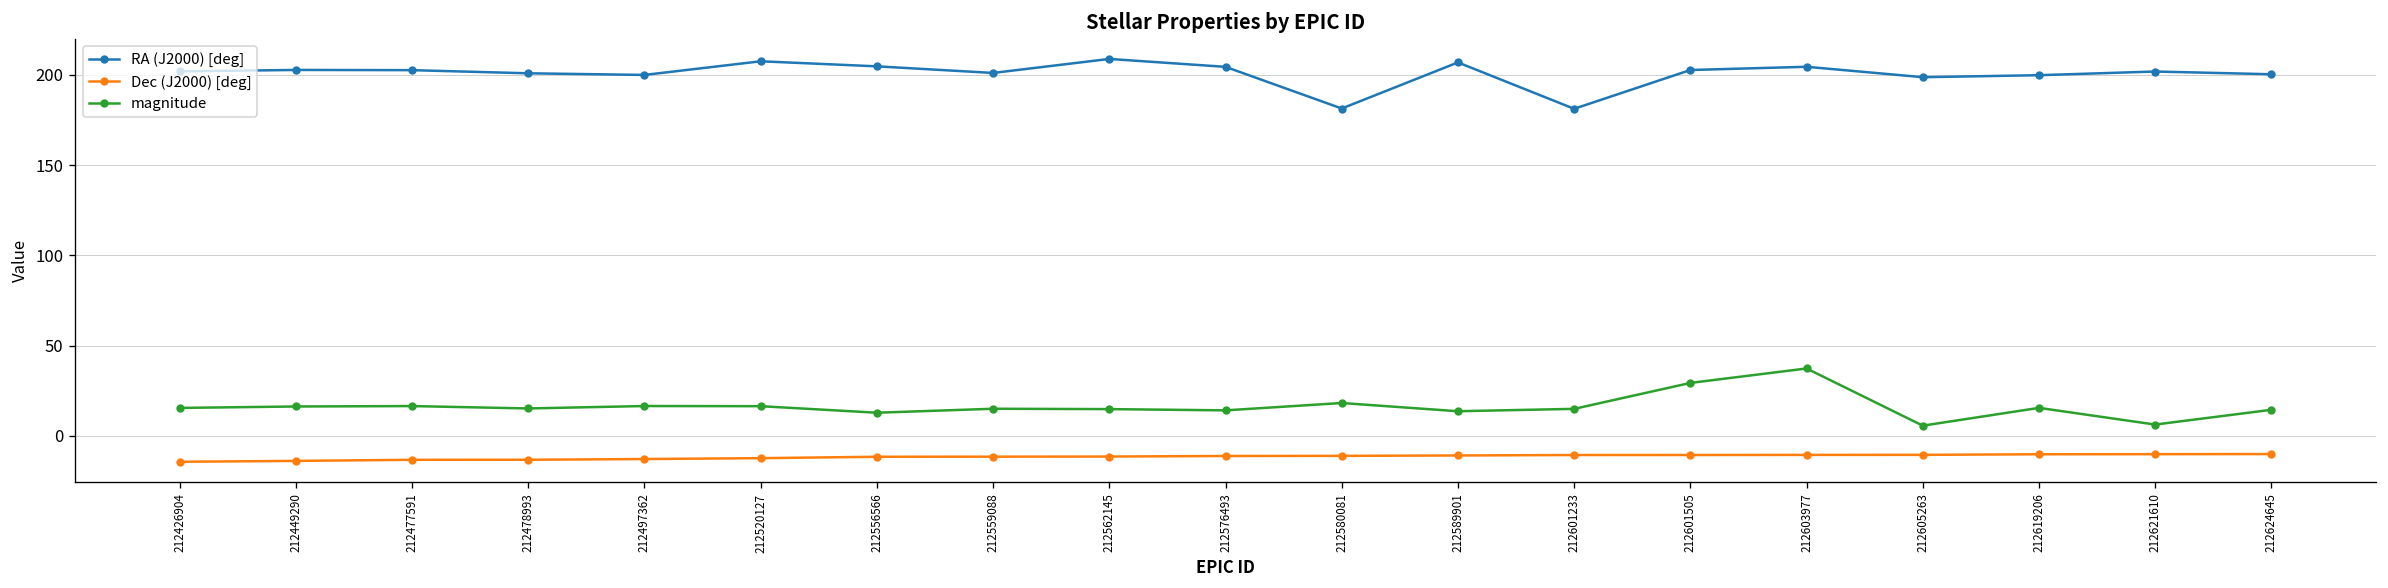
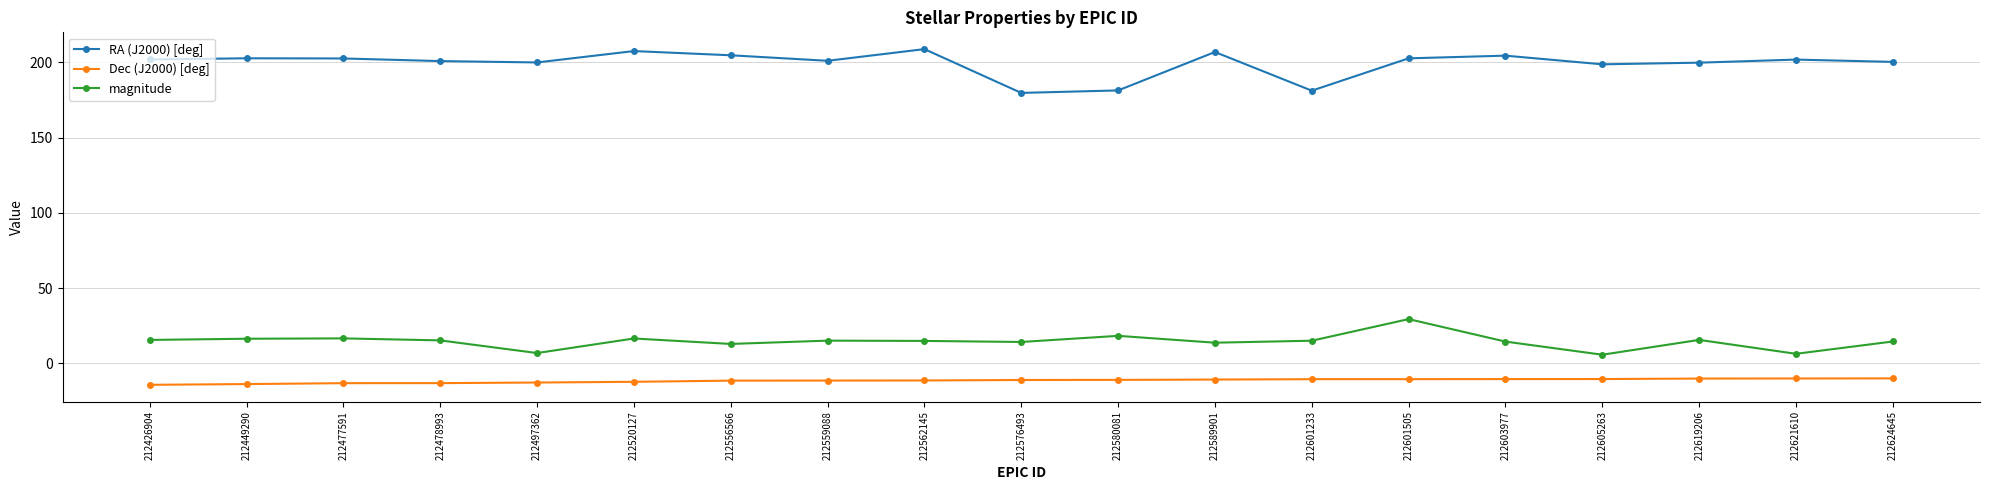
  {
    "RA (J2000) [deg]": {
      "212449290": 203,
      "212477591": 203,
      "212478993": 201,
      "212497362": 200,
      "212520127": 207,
      "212556566": 205,
      "212559088": 201,
      "212562145": 209,
-     "212576493": 204,
+     "212576493": 180,
      "212580081": 181,
      "212589901": 207,
      "212601233": 181,
      "212601505": 203,
      "212603977": 204,
      "212605263": 199,
      "212619206": 200,
      "212621610": 202,
      "212624645": 200
    },
    "Dec (J2000) [deg]": {
      "212426904": -14,
      "212449290": -14,
      "212477591": -13,
      "212478993": -13,
      "212497362": -13,
      "212520127": -12,
      "212556566": -12,
      "212559088": -11,
      "212562145": -11,
      "212576493": -11,
      "212580081": -11,
      "212589901": -11,
      "212601233": -11,
      "212601505": -11,
      "212603977": -10,
      "212605263": -10,
      "212619206": -10,
      "212621610": -10,
      "212624645": -10
    },
    "magnitude": {
      "212426904": 16,
      "212449290": 16,
      "212477591": 17,
      "212478993": 15,
-     "212497362": 17,
+     "212497362": 7,
      "212520127": 16,
      "212556566": 13,
      "212559088": 15,
      "212562145": 15,
      "212576493": 14,
      "212580081": 18,
      "212589901": 14,
      "212601233": 15,
      "212601505": 29,
-     "212603977": 37,
+     "212603977": 14,
      "212605263": 6,
      "212619206": 16,
      "212621610": 6,
      "212624645": 14
    }
  }
